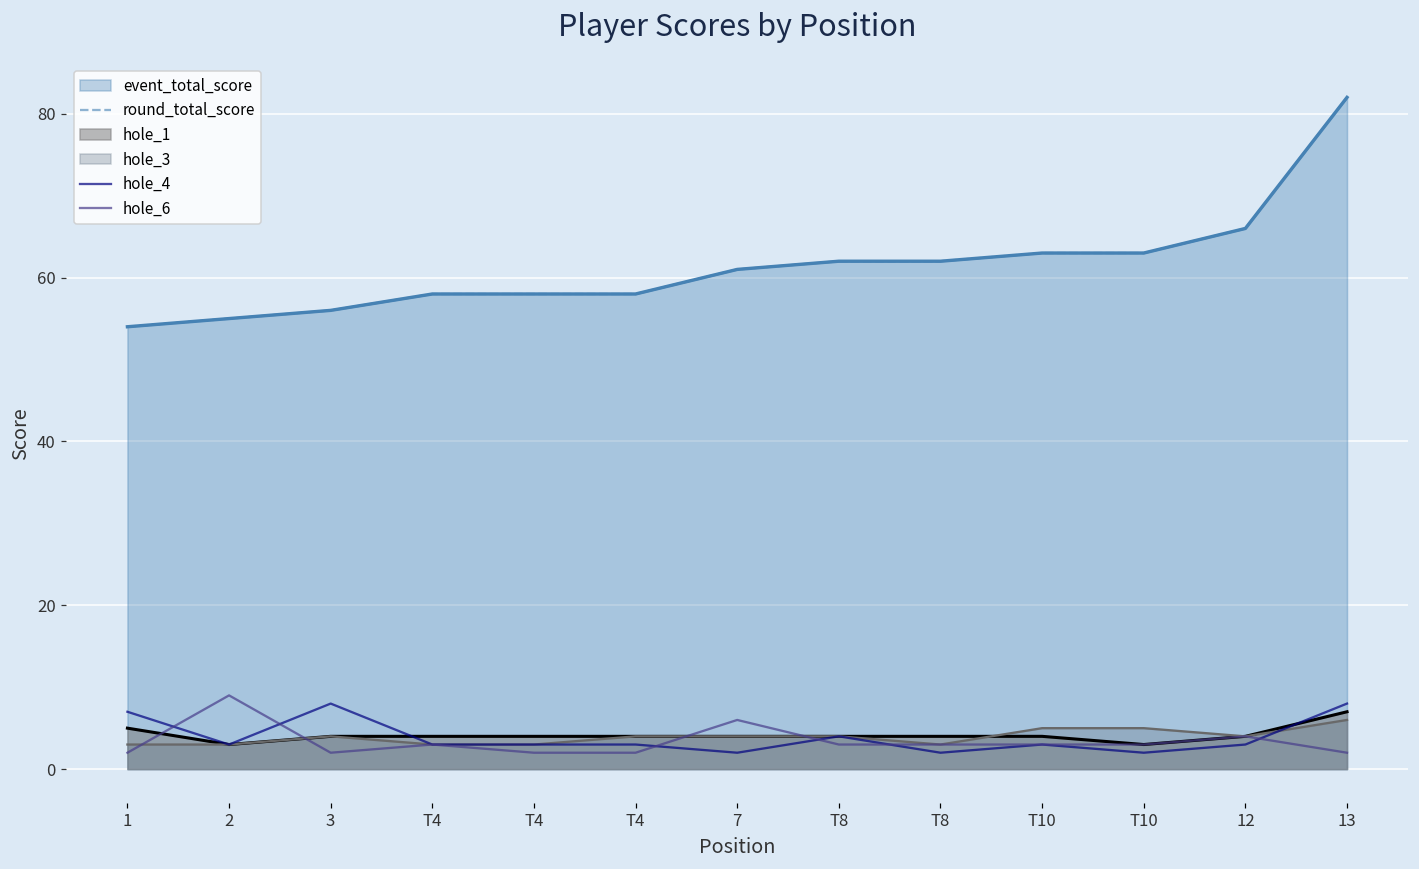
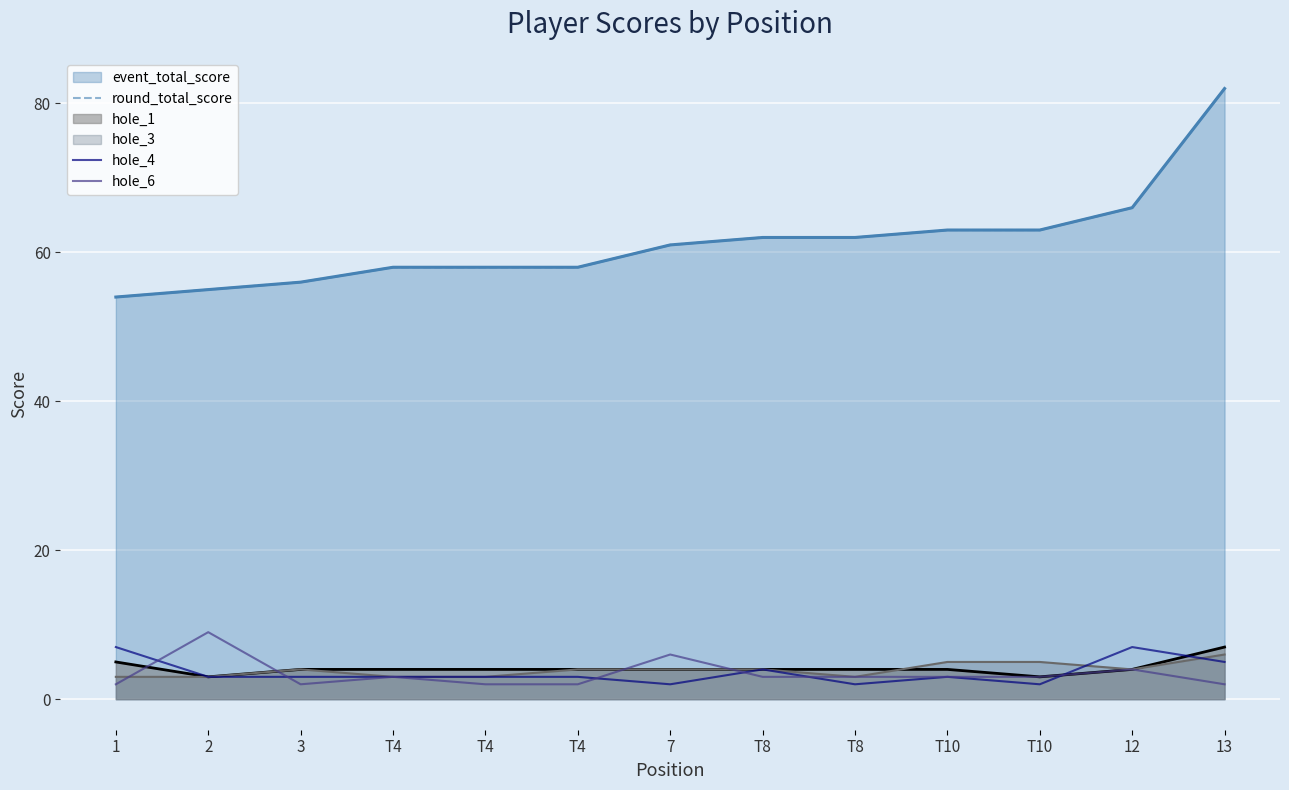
  {
    "hole_4": {
      "1": 7,
-     "3": 8,
+     "3": 3,
      "7": 2,
-     "12": 3,
-     "13": 8
+     "12": 7,
+     "13": 5
    },
    "hole_6": {
      "1": 2,
      "2": 9,
      "3": 2,
      "7": 6,
      "13": 2
    }
  }
